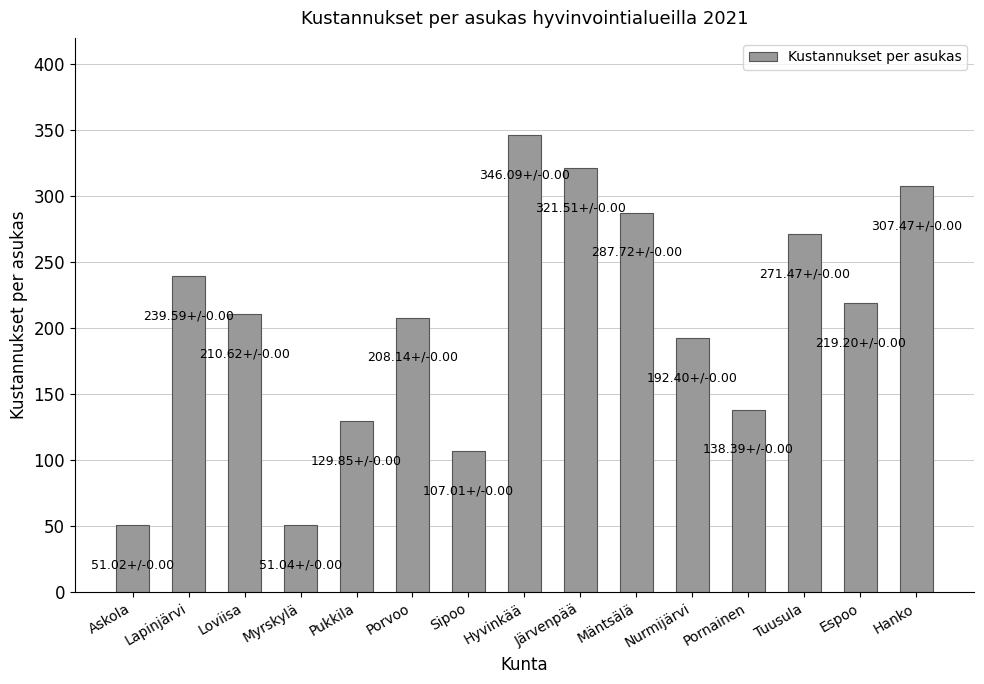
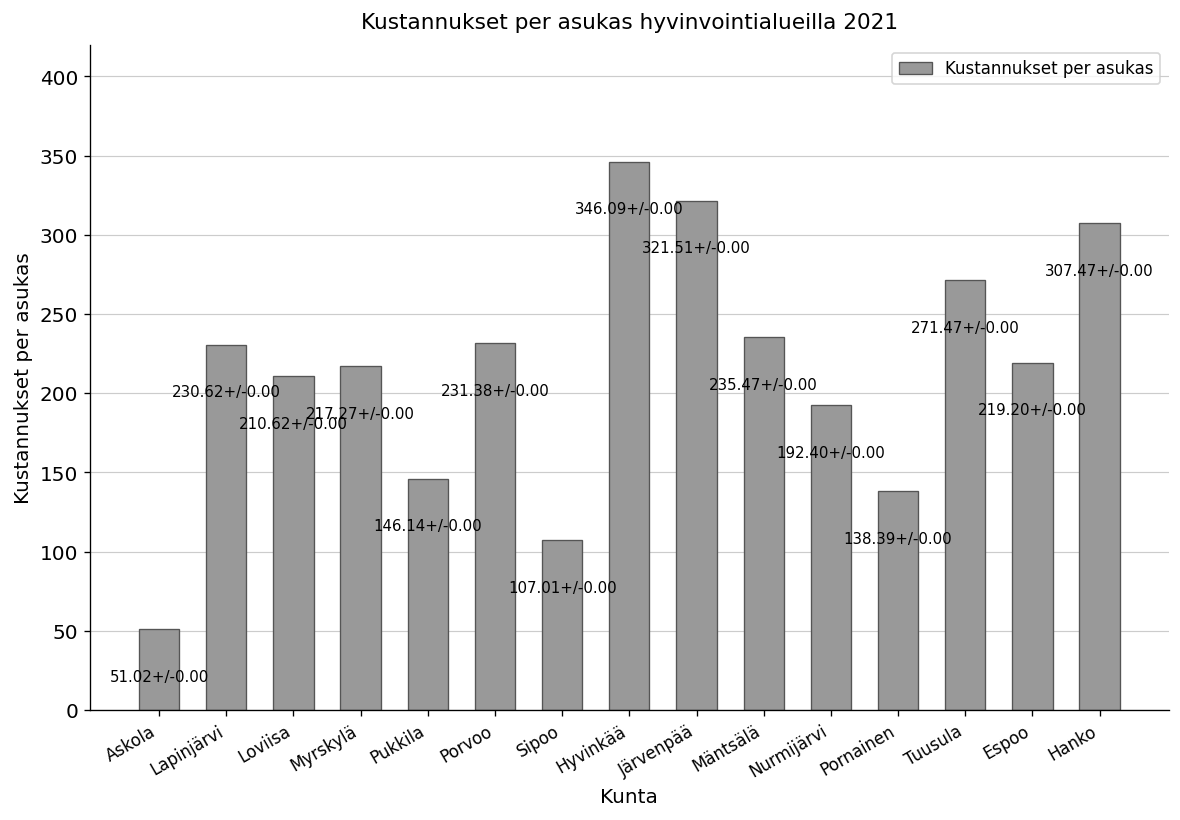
  {
    "Askola": "51.02+/",
-   "Lapinjärvi": "239.59+/",
+   "Lapinjärvi": "230.62+/",
    "Loviisa": "210.62+/",
-   "Myrskylä": "51.04+/",
-   "Pukkila": "129.85+/",
-   "Porvoo": "208.14+/",
+   "Myrskylä": "217.27+/",
+   "Pukkila": "146.14+/",
+   "Porvoo": "231.38+/",
    "Sipoo": "107.01+/",
    "Hyvinkää": "346.09+/",
    "Järvenpää": "321.51+/",
-   "Mäntsälä": "287.72+/",
+   "Mäntsälä": "235.47+/",
    "Nurmijärvi": "192.40+/",
    "Pornainen": "138.39+/",
    "Tuusula": "271.47+/",
    "Espoo": "219.20+/",
    "Hanko": "307.47+/"
  }
